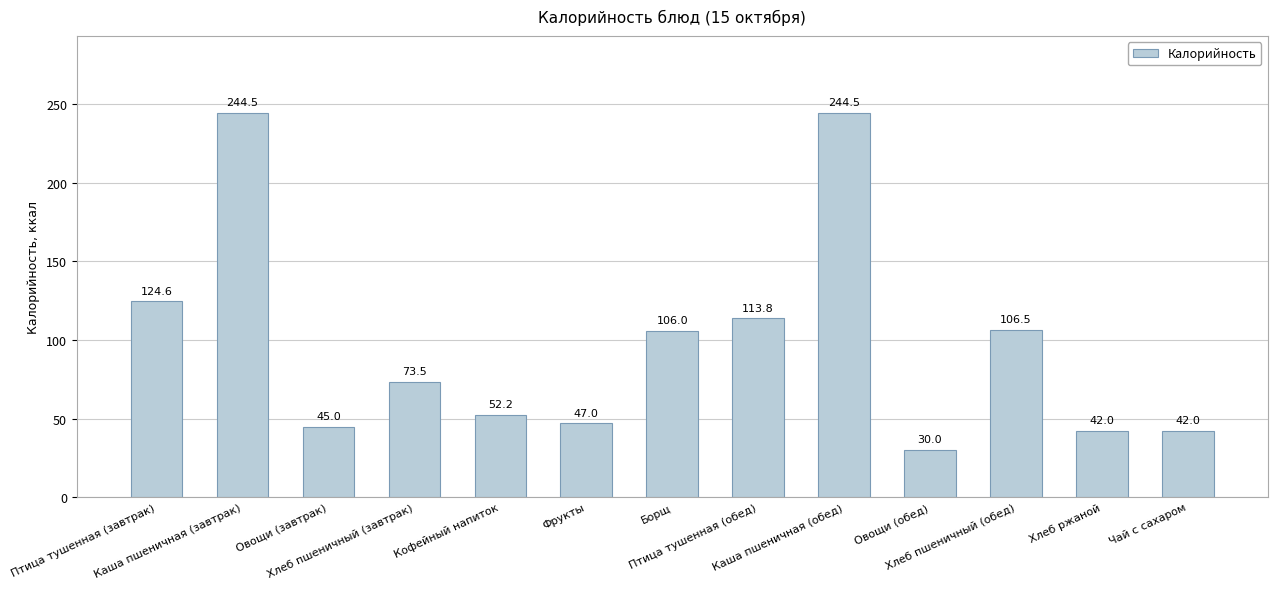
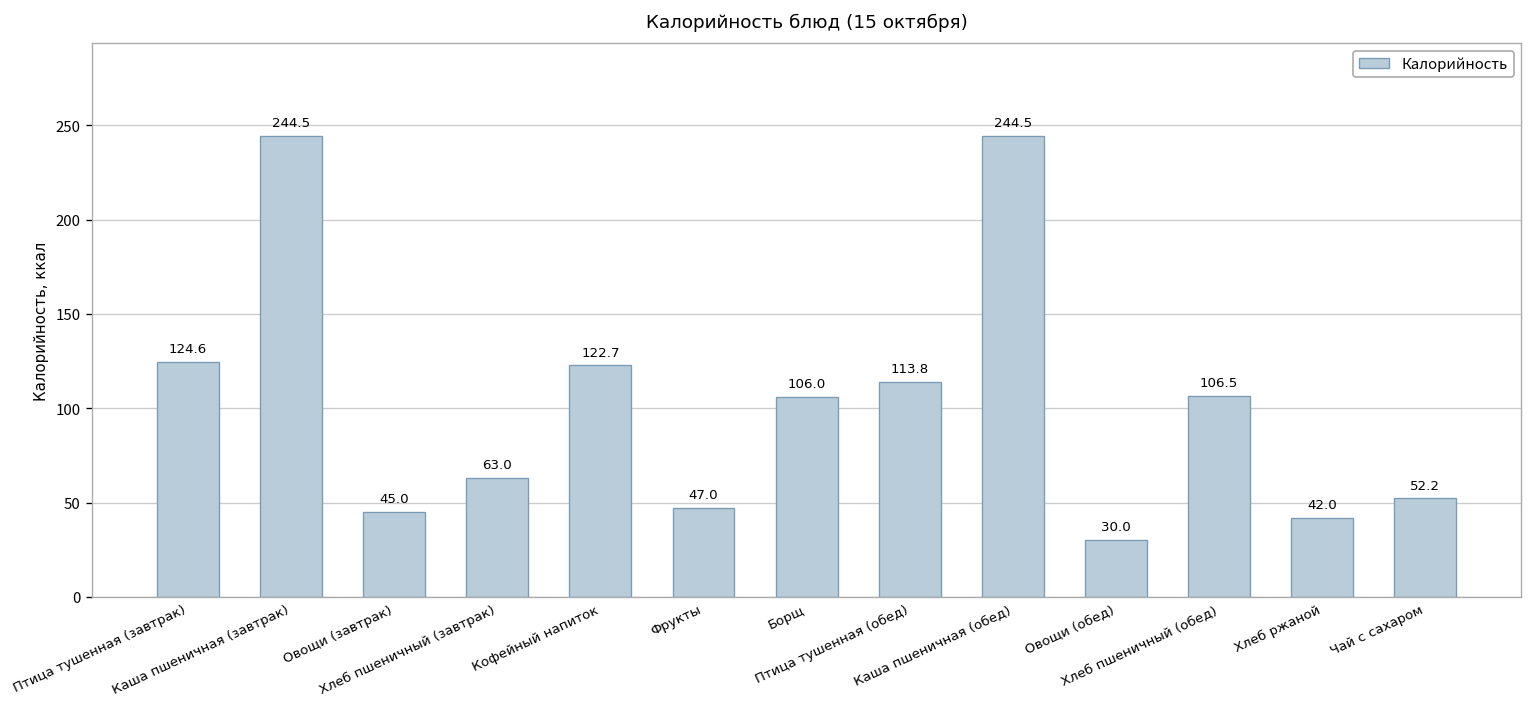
  {
    "Птица тушенная (завтрак)": 124.6,
    "Каша пшеничная (завтрак)": 244.5,
    "Овощи (завтрак)": 45.0,
-   "Хлеб пшеничный (завтрак)": 73.5,
-   "Кофейный напиток": 52.2,
+   "Хлеб пшеничный (завтрак)": 63.0,
+   "Кофейный напиток": 122.7,
    "Фрукты": 47.0,
    "Борщ": 106.0,
    "Птица тушенная (обед)": 113.8,
    "Каша пшеничная (обед)": 244.5,
    "Овощи (обед)": 30.0,
    "Хлеб пшеничный (обед)": 106.5,
    "Хлеб ржаной": 42.0,
-   "Чай с сахаром": 42.0
+   "Чай с сахаром": 52.2
  }
